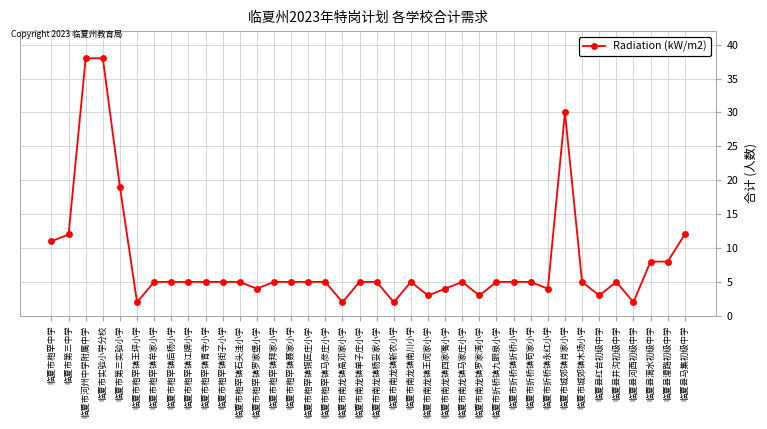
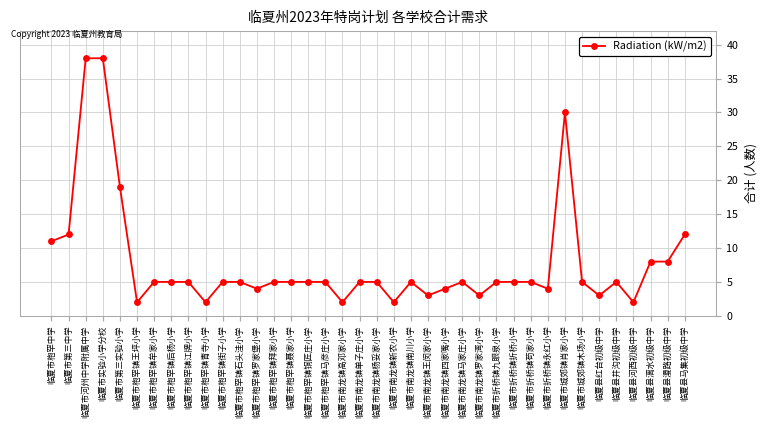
  {
    "临夏市枹罕中学": 11,
    "临夏市第三中学": 12,
    "临夏市河州中学附属中学": 38,
    "临夏市实验小学分校": 38,
    "临夏市第三实验小学": 19,
    "临夏市枹罕镇王坪小学": 2,
    "临夏市枹罕镇牟家小学": 5,
    "临夏市枹罕镇后杨小学": 5,
    "临夏市枹罕镇江牌小学": 5,
-   "临夏市枹罕镇青寺小学": 5,
+   "临夏市枹罕镇青寺小学": 2,
    "临夏市枹罕镇街子小学": 5,
    "临夏市枹罕镇石头洼小学": 5,
    "临夏市枹罕镇罗家堡小学": 4,
    "临夏市枹罕镇拜家小学": 5,
    "临夏市枹罕镇聂家小学": 5,
    "临夏市枹罕镇铜匠庄小学": 5,
    "临夏市枹罕镇马彦庄小学": 5,
    "临夏市南龙镇高邓家小学": 2,
    "临夏市南龙镇单子庄小学": 5,
    "临夏市南龙镇杨妥家小学": 5,
    "临夏市南龙镇新农小学": 2,
    "临夏市南龙镇南川小学": 5,
    "临夏市南龙镇王闵家小学": 3,
    "临夏市南龙镇四家嘴小学": 4,
    "临夏市南龙镇马家庄小学": 5,
    "临夏市南龙镇罗家湾小学": 3,
    "临夏市折桥镇九眼泉小学": 5,
    "临夏市折桥镇折桥小学": 5,
    "临夏市折桥镇苟家小学": 5,
    "临夏市折桥镇永红小学": 4,
    "临夏市城郊镇肖家小学": 30,
    "临夏市城郊镇木场小学": 5,
    "临夏县红台初级中学": 3,
    "临夏县井沟初级中学": 5,
    "临夏县河西初级中学": 2,
    "临夏县漓水初级中学": 8,
    "临夏县漫路初级中学": 8,
    "临夏县马集初级中学": 12
  }
